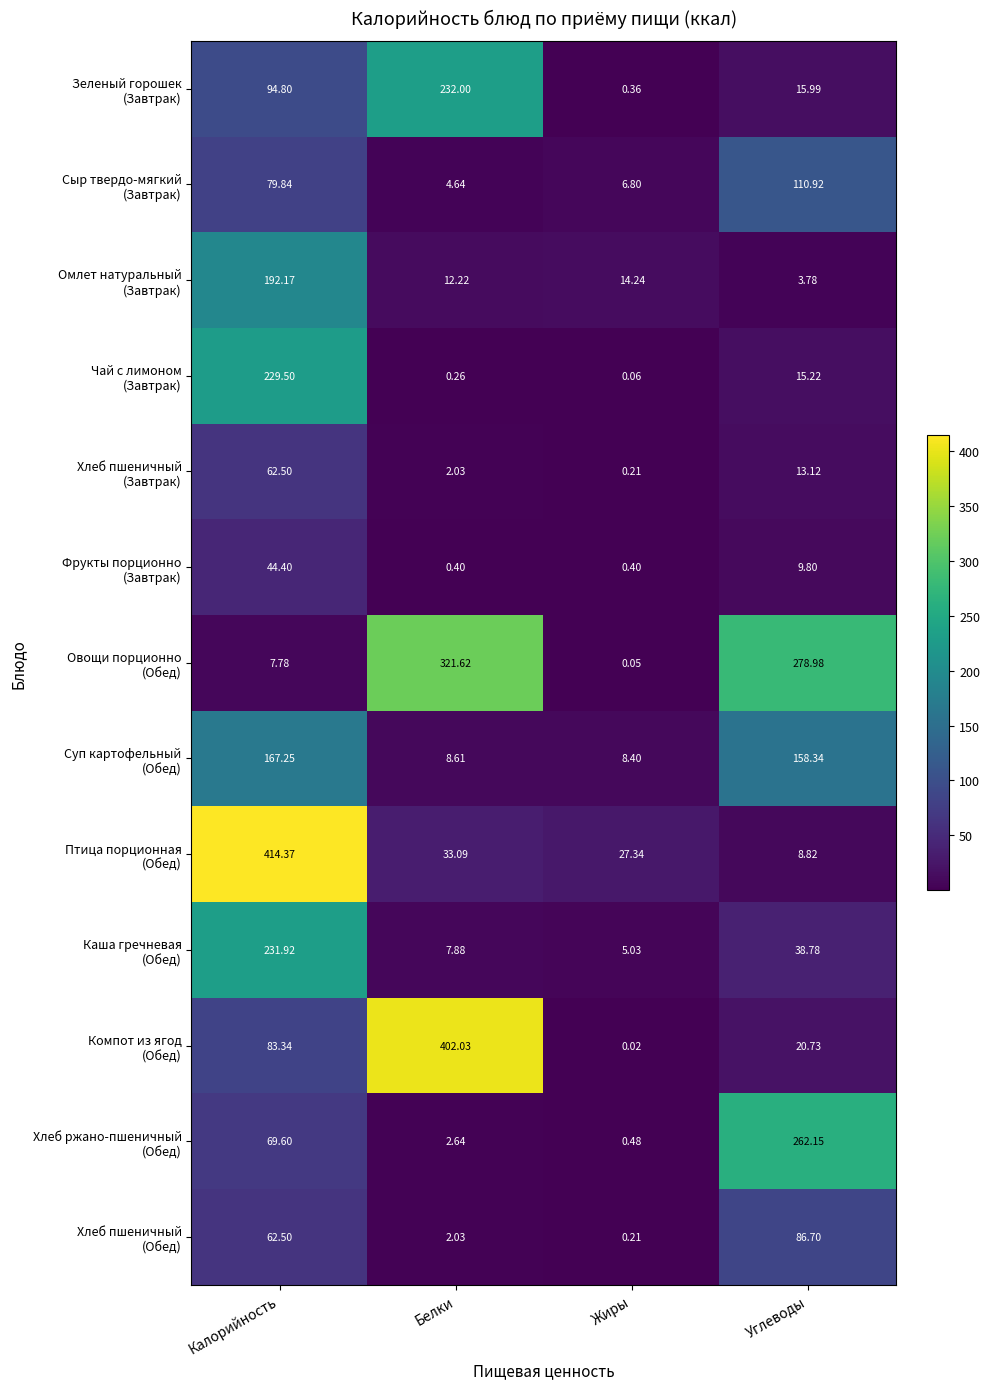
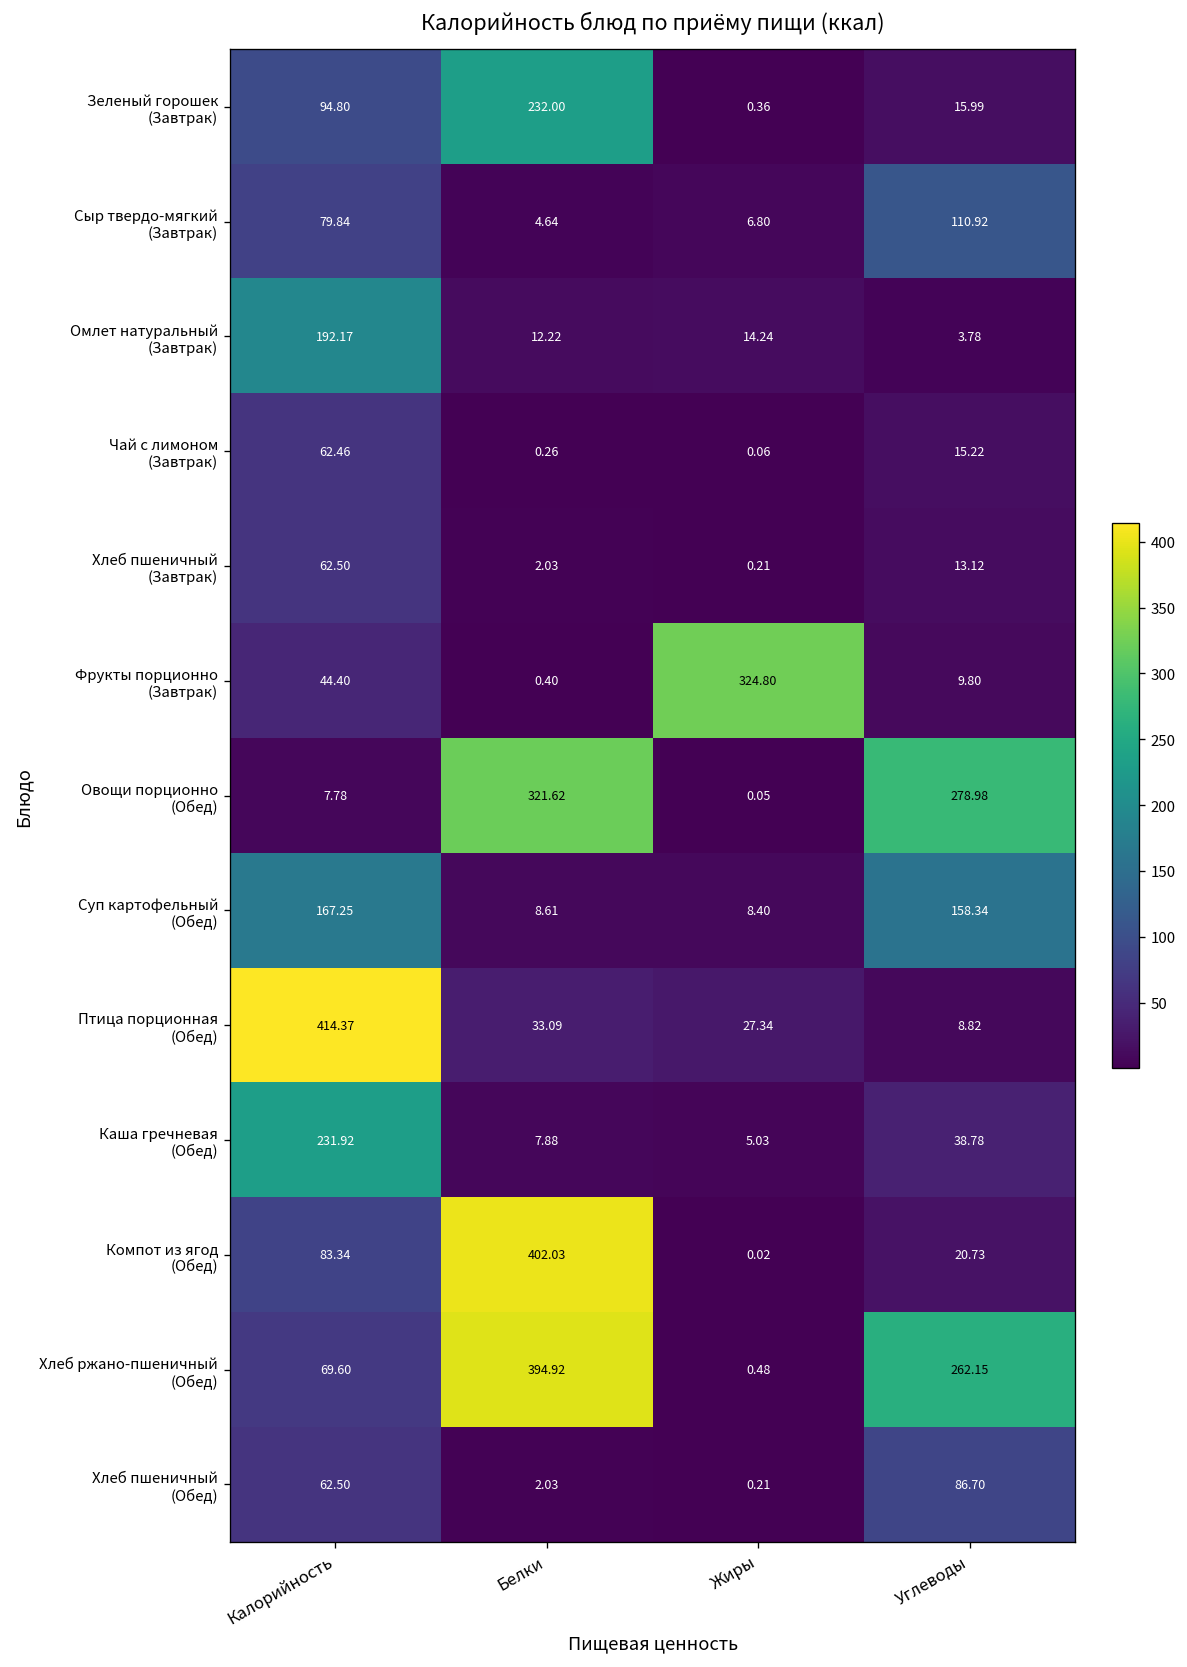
  {
    "Зеленый горошек (Завтрак)": {
      "Калорийность": 94.80,
      "Белки": 232.00,
      "Жиры": 0.36,
      "Углеводы": 15.99
    },
    "Сыр твердо-мягкий (Завтрак)": {
      "Калорийность": 79.84,
      "Белки": 4.64,
      "Жиры": 6.80,
      "Углеводы": 110.92
    },
    "Омлет натуральный (Завтрак)": {
      "Калорийность": 192.17,
      "Белки": 12.22,
      "Жиры": 14.24,
      "Углеводы": 3.78
    },
    "Чай с лимоном (Завтрак)": {
-     "Калорийность": 229.50,
+     "Калорийность": 62.46,
      "Белки": 0.26,
      "Жиры": 0.06,
      "Углеводы": 15.22
    },
    "Хлеб пшеничный (Завтрак)": {
      "Калорийность": 62.50,
      "Белки": 2.03,
      "Жиры": 0.21,
      "Углеводы": 13.12
    },
    "Фрукты порционно (Завтрак)": {
      "Калорийность": 44.40,
      "Белки": 0.40,
-     "Жиры": 0.40,
+     "Жиры": 324.80,
      "Углеводы": 9.80
    },
    "Овощи порционно (Обед)": {
      "Калорийность": 7.78,
      "Белки": 321.62,
      "Жиры": 0.05,
      "Углеводы": 278.98
    },
    "Суп картофельный (Обед)": {
      "Калорийность": 167.25,
      "Белки": 8.61,
      "Жиры": 8.40,
      "Углеводы": 158.34
    },
    "Птица порционная (Обед)": {
      "Калорийность": 414.37,
      "Белки": 33.09,
      "Жиры": 27.34,
      "Углеводы": 8.82
    },
    "Каша гречневая (Обед)": {
      "Калорийность": 231.92,
      "Белки": 7.88,
      "Жиры": 5.03,
      "Углеводы": 38.78
    },
    "Компот из ягод (Обед)": {
      "Калорийность": 83.34,
      "Белки": 402.03,
      "Жиры": 0.02,
      "Углеводы": 20.73
    },
    "Хлеб ржано-пшеничный (Обед)": {
      "Калорийность": 69.60,
-     "Белки": 2.64,
+     "Белки": 394.92,
      "Жиры": 0.48,
      "Углеводы": 262.15
    },
    "Хлеб пшеничный (Обед)": {
      "Калорийность": 62.50,
      "Белки": 2.03,
      "Жиры": 0.21,
      "Углеводы": 86.70
    }
  }
